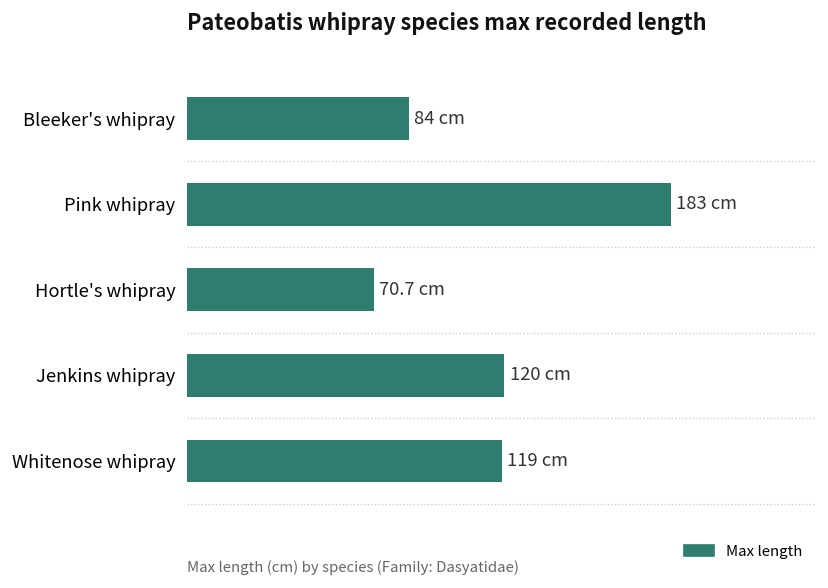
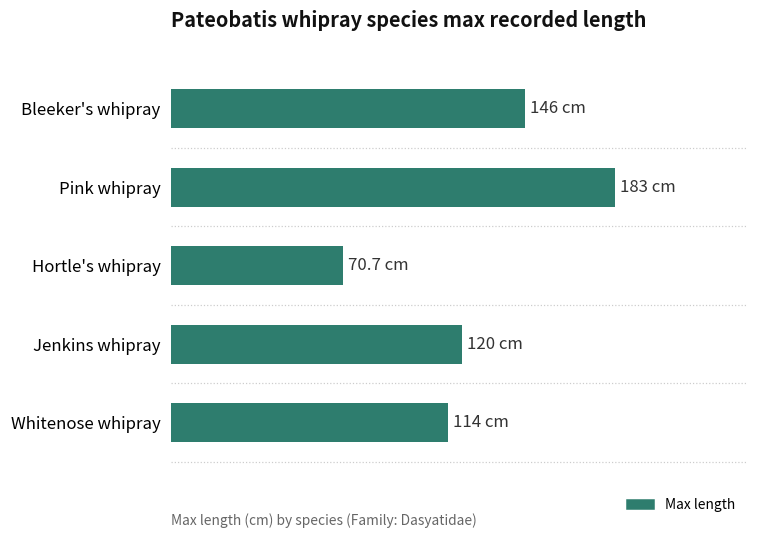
  {
-   "Bleeker's whipray": 84,
+   "Bleeker's whipray": 146,
    "Pink whipray": 183,
    "Hortle's whipray": 70.7,
    "Jenkins whipray": 120,
-   "Whitenose whipray": 119
+   "Whitenose whipray": 114
  }
